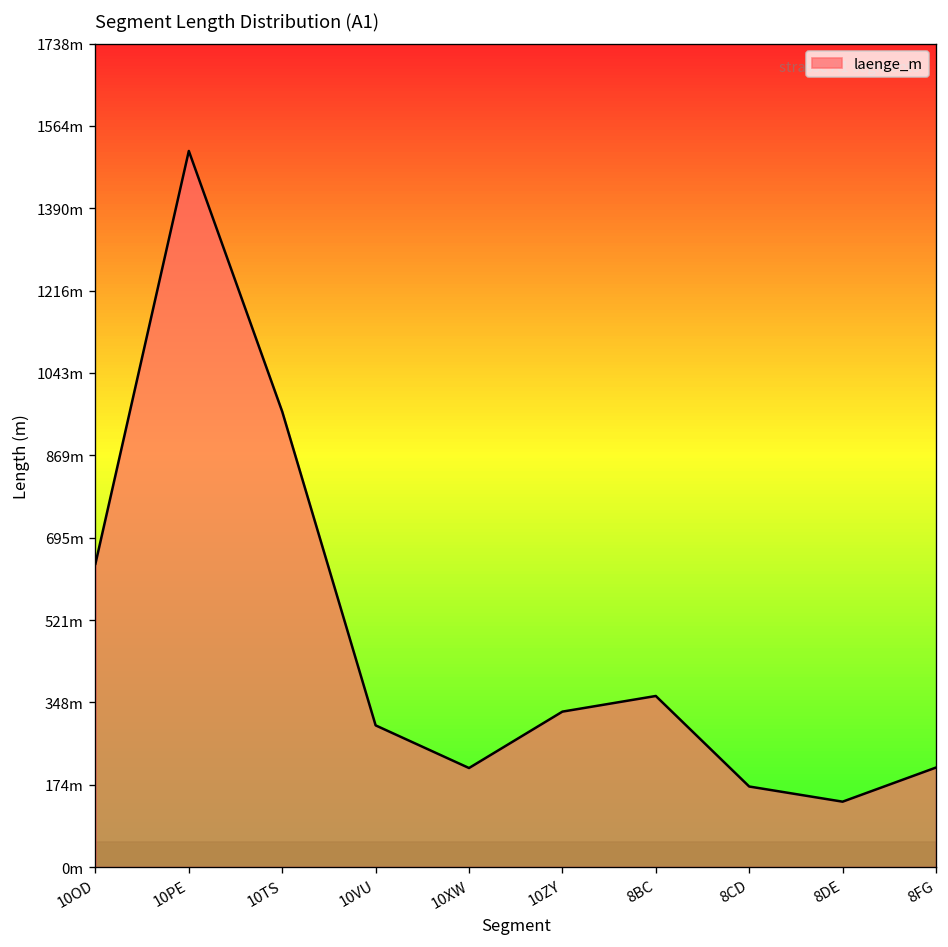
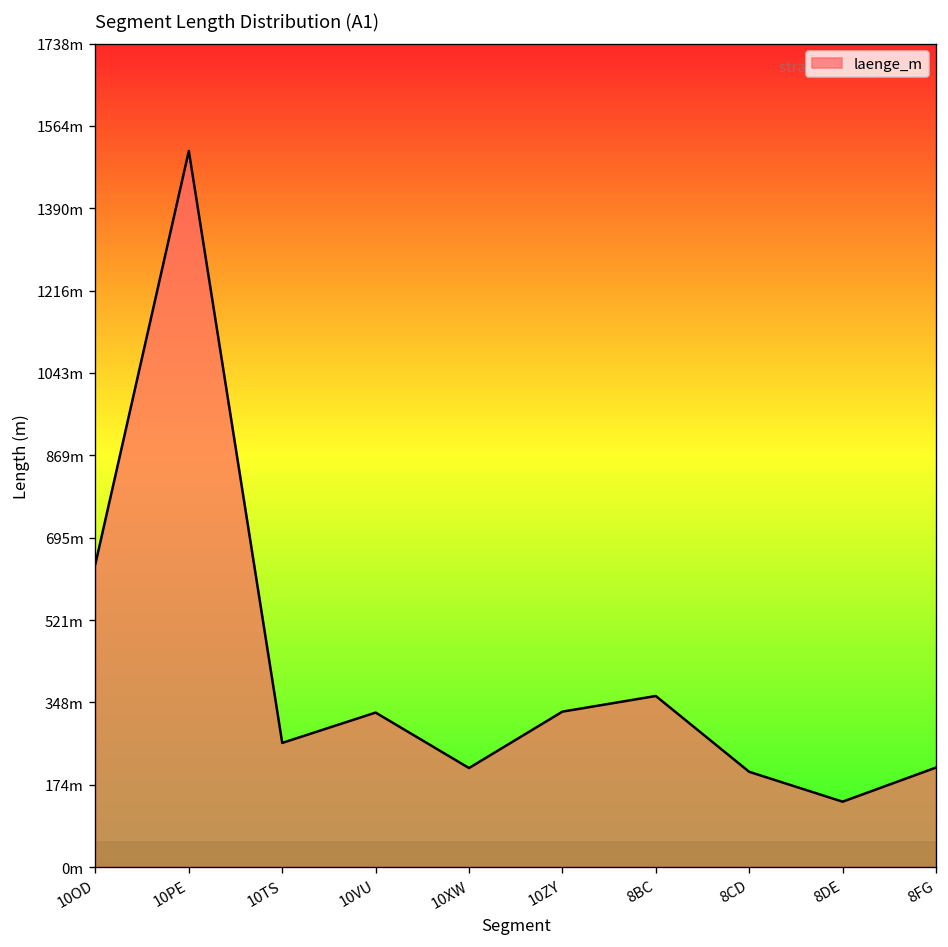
  {
    "10OD": "640m",
    "10PE": "1510m",
-   "10TS": "960m",
-   "10VU": "300m",
+   "10TS": "260m",
+   "10VU": "330m",
    "10XW": "210m",
    "10ZY": "330m",
    "8BC": "360m",
-   "8CD": "170m",
+   "8CD": "200m",
    "8DE": "140m",
    "8FG": "210m"
  }
